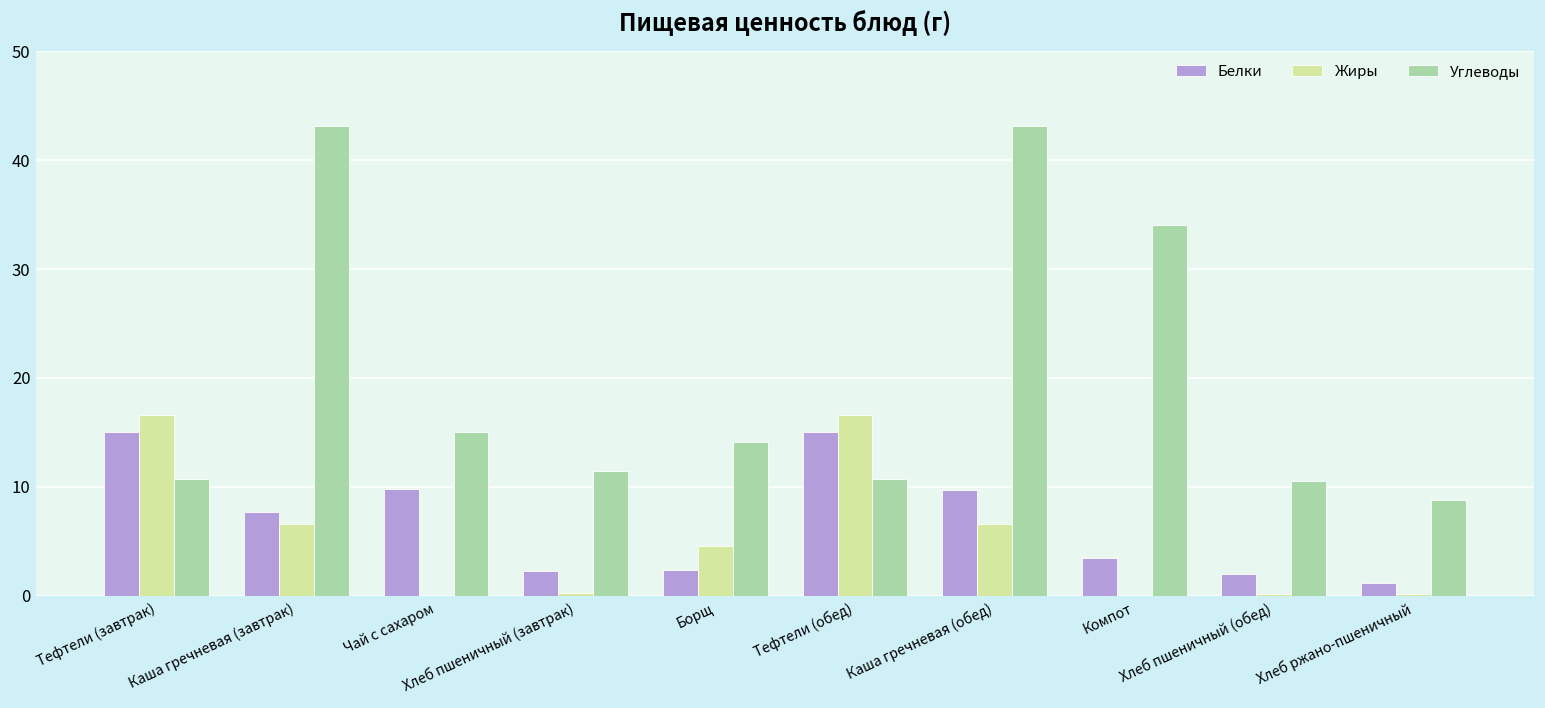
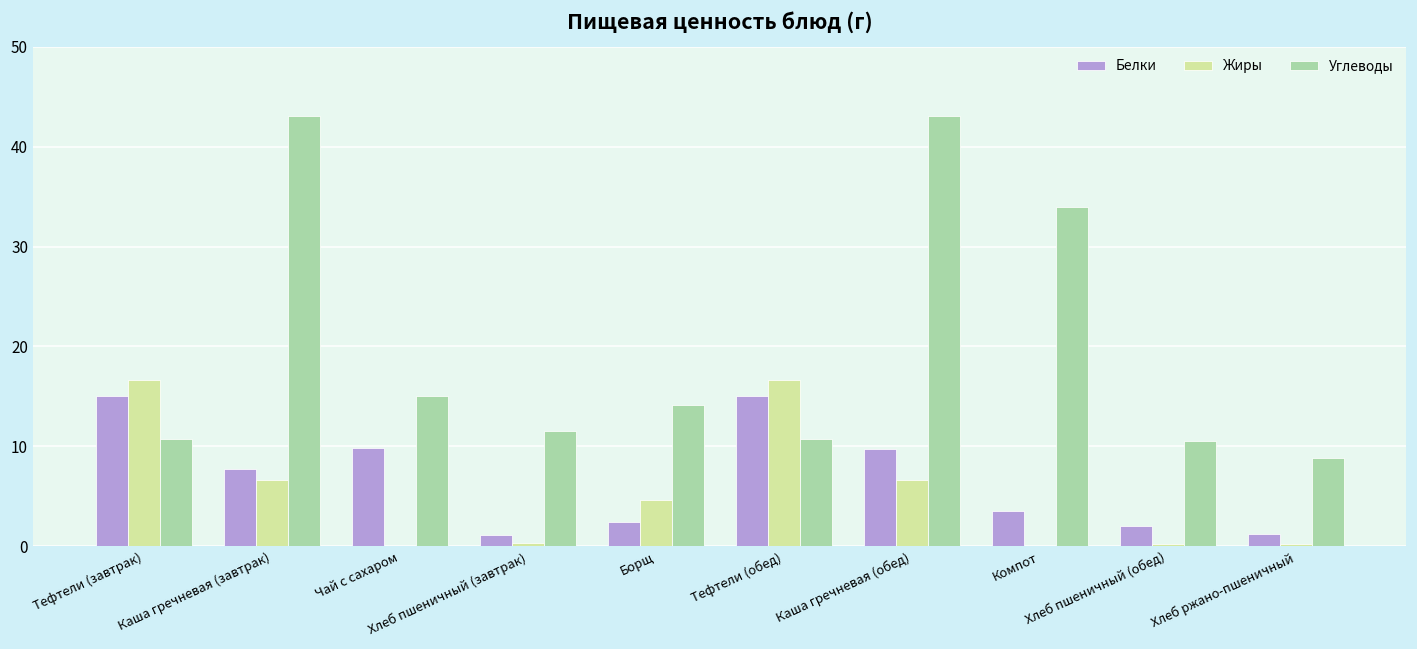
  {
    "Белки": {
      "Тефтели (завтрак)": 15,
      "Каша гречневая (завтрак)": 8,
      "Чай с сахаром": 10,
-     "Хлеб пшеничный (завтрак)": 2,
+     "Хлеб пшеничный (завтрак)": 1,
      "Борщ": 2,
      "Тефтели (обед)": 15,
      "Каша гречневая (обед)": 10,
      "Компот": 4,
      "Хлеб пшеничный (обед)": 2,
      "Хлеб ржано-пшеничный": 1
    }
  }
